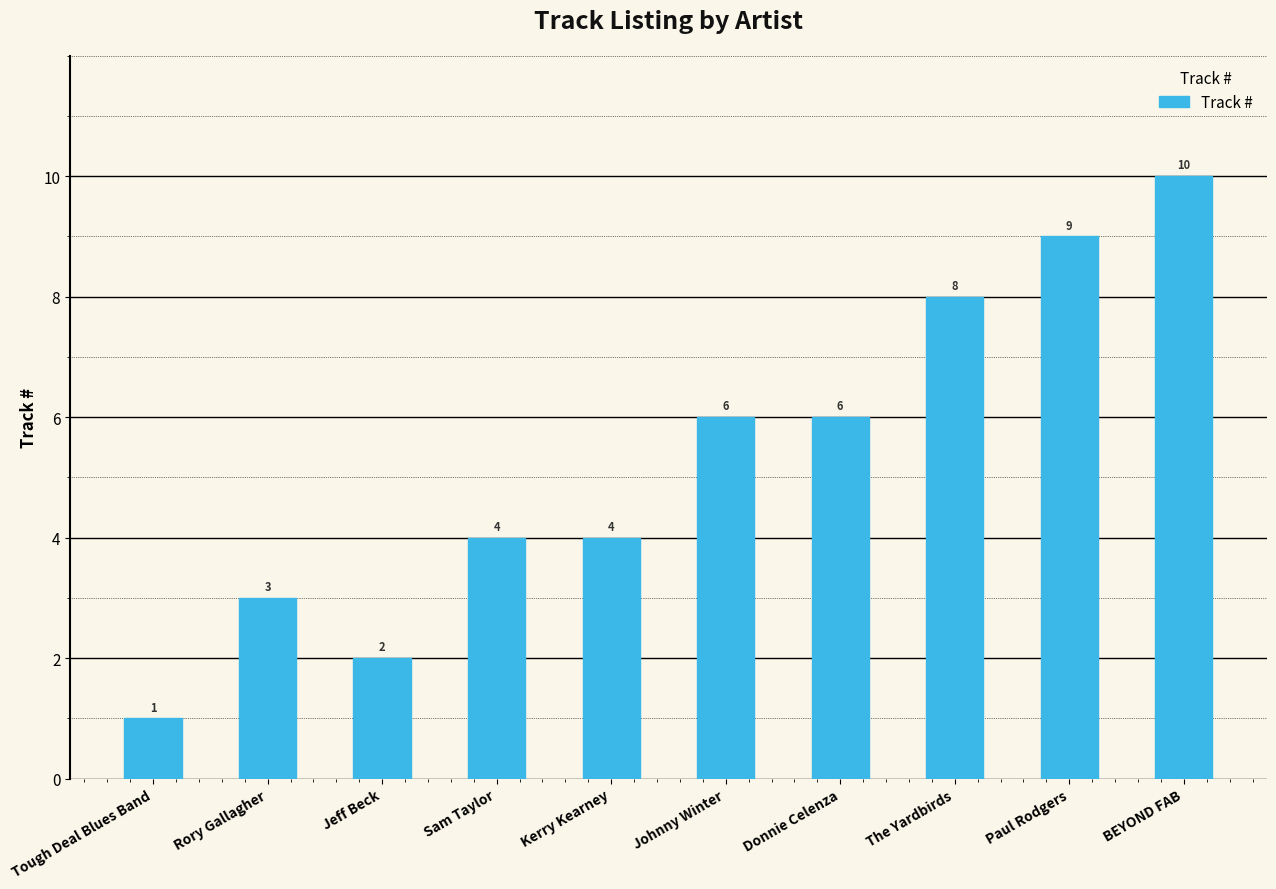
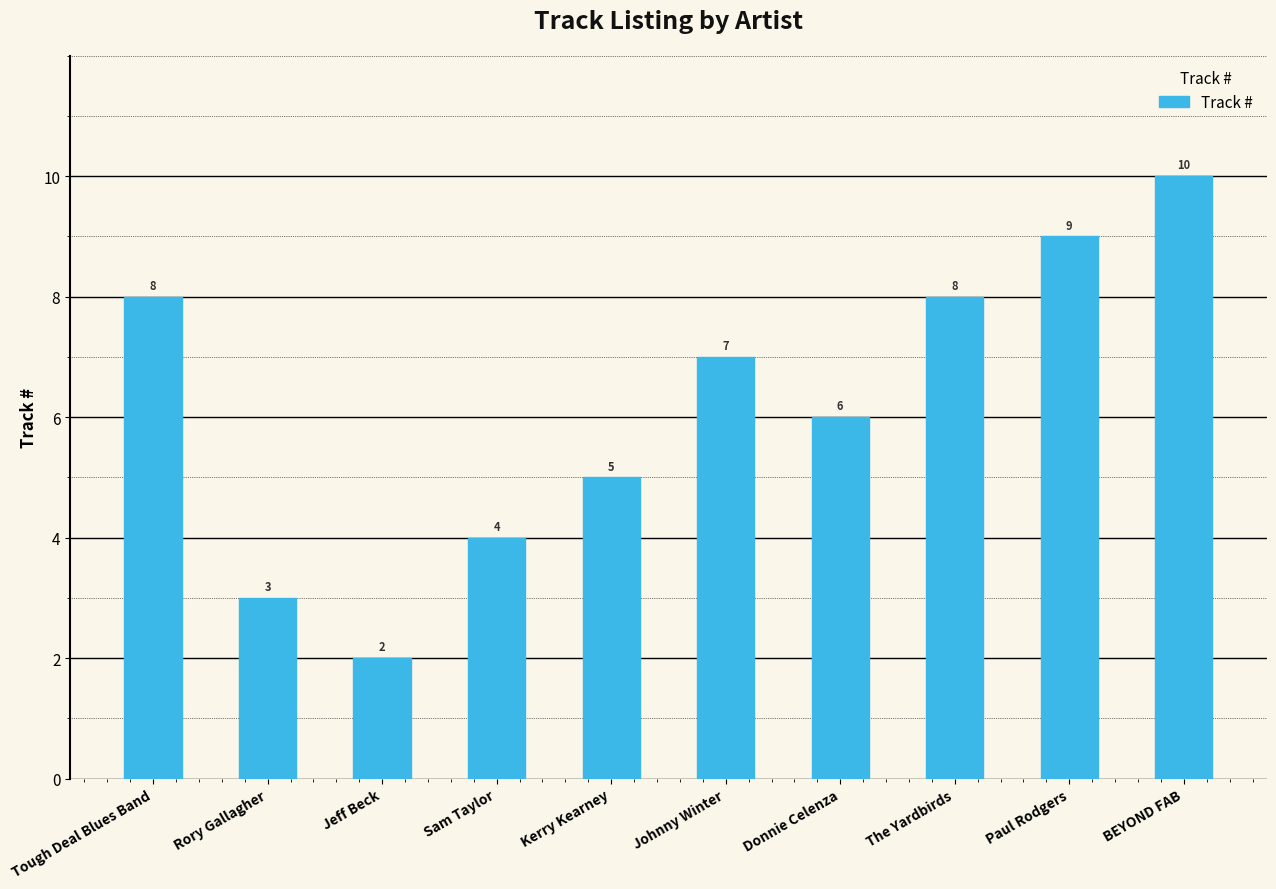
  {
-   "Tough Deal Blues Band": 1,
+   "Tough Deal Blues Band": 8,
    "Rory Gallagher": 3,
    "Jeff Beck": 2,
    "Sam Taylor": 4,
-   "Kerry Kearney": 4,
-   "Johnny Winter": 6,
+   "Kerry Kearney": 5,
+   "Johnny Winter": 7,
    "Donnie Celenza": 6,
    "The Yardbirds": 8,
    "Paul Rodgers": 9,
    "BEYOND FAB": 10
  }
